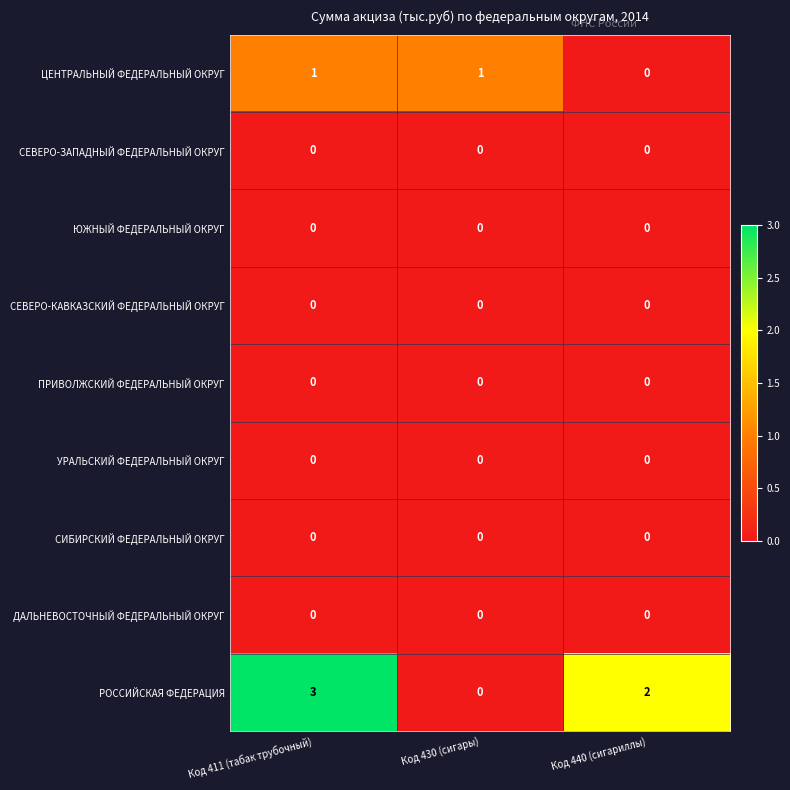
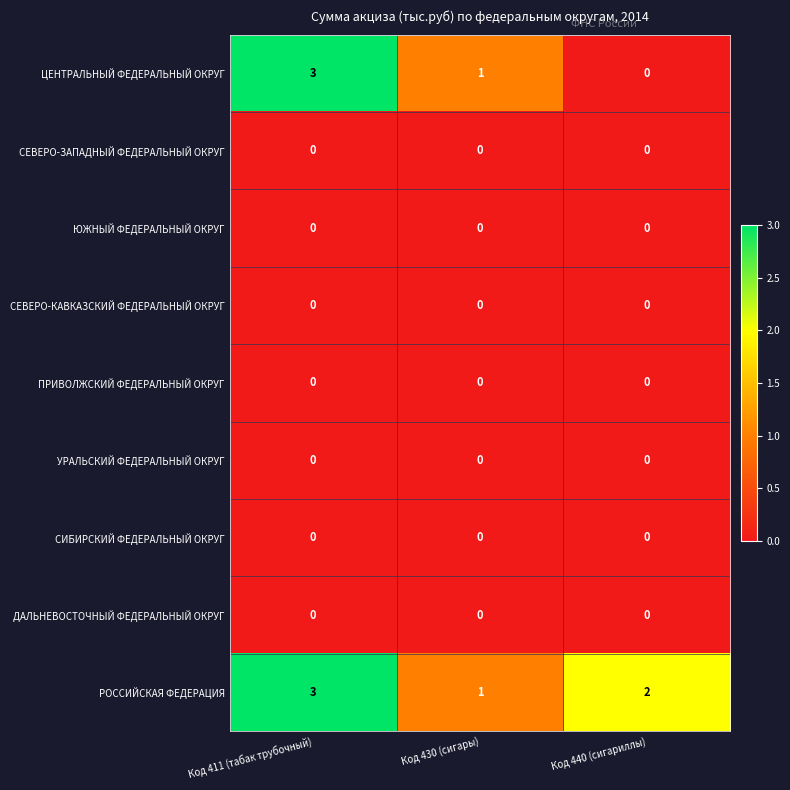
  {
    "ЦЕНТРАЛЬНЫЙ ФЕДЕРАЛЬНЫЙ ОКРУГ": {
-     "Код 411 (табак трубочный)": 1,
+     "Код 411 (табак трубочный)": 3,
      "Код 430 (сигары)": 1,
      "Код 440 (сигариллы)": 0
    },
    "СЕВЕРО-ЗАПАДНЫЙ ФЕДЕРАЛЬНЫЙ ОКРУГ": {
      "Код 411 (табак трубочный)": 0,
      "Код 430 (сигары)": 0,
      "Код 440 (сигариллы)": 0
    },
    "ЮЖНЫЙ ФЕДЕРАЛЬНЫЙ ОКРУГ": {
      "Код 411 (табак трубочный)": 0,
      "Код 430 (сигары)": 0,
      "Код 440 (сигариллы)": 0
    },
    "СЕВЕРО-КАВКАЗСКИЙ ФЕДЕРАЛЬНЫЙ ОКРУГ": {
      "Код 411 (табак трубочный)": 0,
      "Код 430 (сигары)": 0,
      "Код 440 (сигариллы)": 0
    },
    "ПРИВОЛЖСКИЙ ФЕДЕРАЛЬНЫЙ ОКРУГ": {
      "Код 411 (табак трубочный)": 0,
      "Код 430 (сигары)": 0,
      "Код 440 (сигариллы)": 0
    },
    "УРАЛЬСКИЙ ФЕДЕРАЛЬНЫЙ ОКРУГ": {
      "Код 411 (табак трубочный)": 0,
      "Код 430 (сигары)": 0,
      "Код 440 (сигариллы)": 0
    },
    "СИБИРСКИЙ ФЕДЕРАЛЬНЫЙ ОКРУГ": {
      "Код 411 (табак трубочный)": 0,
      "Код 430 (сигары)": 0,
      "Код 440 (сигариллы)": 0
    },
    "ДАЛЬНЕВОСТОЧНЫЙ ФЕДЕРАЛЬНЫЙ ОКРУГ": {
      "Код 411 (табак трубочный)": 0,
      "Код 430 (сигары)": 0,
      "Код 440 (сигариллы)": 0
    },
    "РОССИЙСКАЯ ФЕДЕРАЦИЯ": {
      "Код 411 (табак трубочный)": 3,
-     "Код 430 (сигары)": 0,
+     "Код 430 (сигары)": 1,
      "Код 440 (сигариллы)": 2
    }
  }
